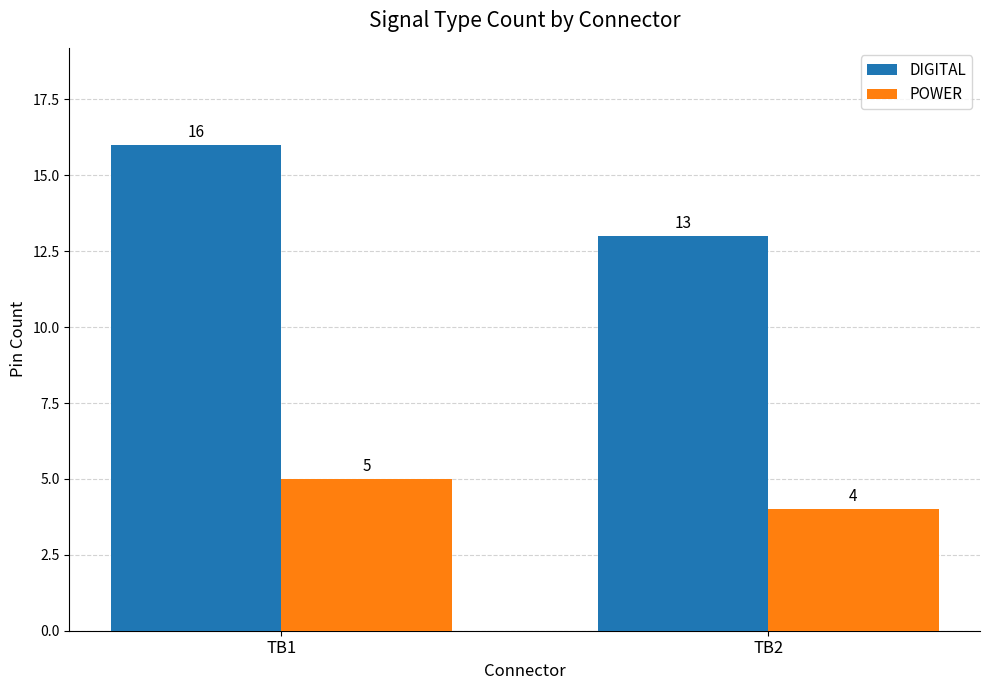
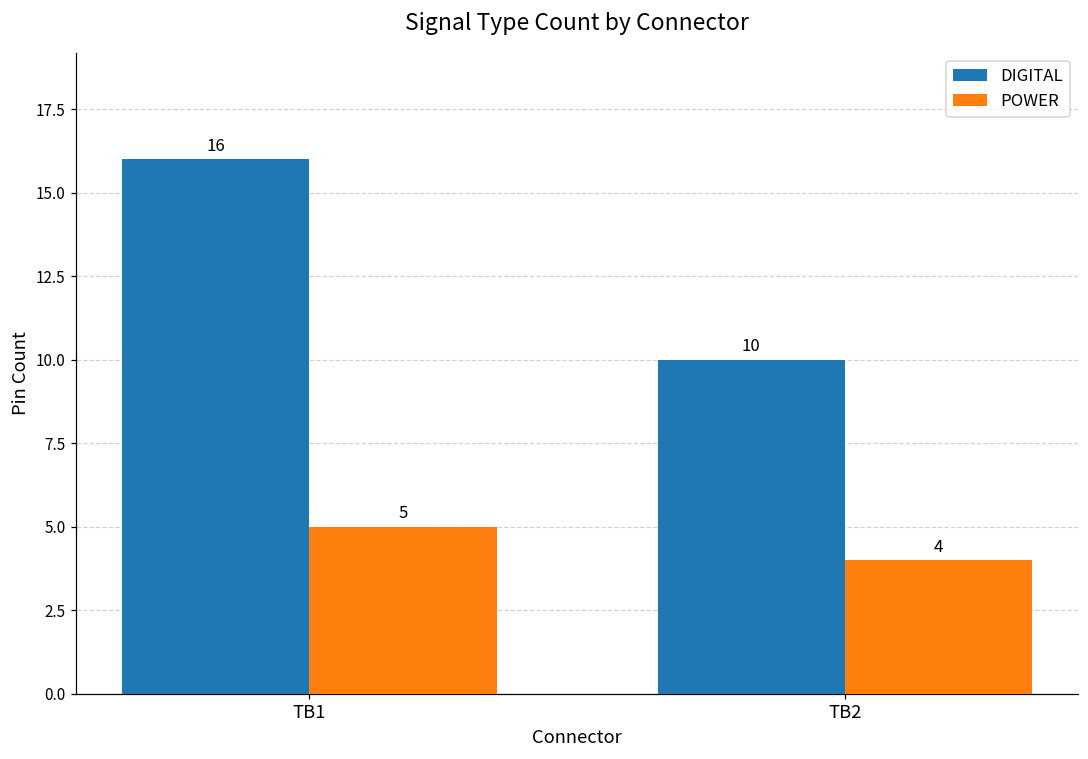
  {
    "DIGITAL": {
      "TB1": 16,
-     "TB2": 13
+     "TB2": 10
    },
    "POWER": {
      "TB1": 5,
      "TB2": 4
    }
  }
